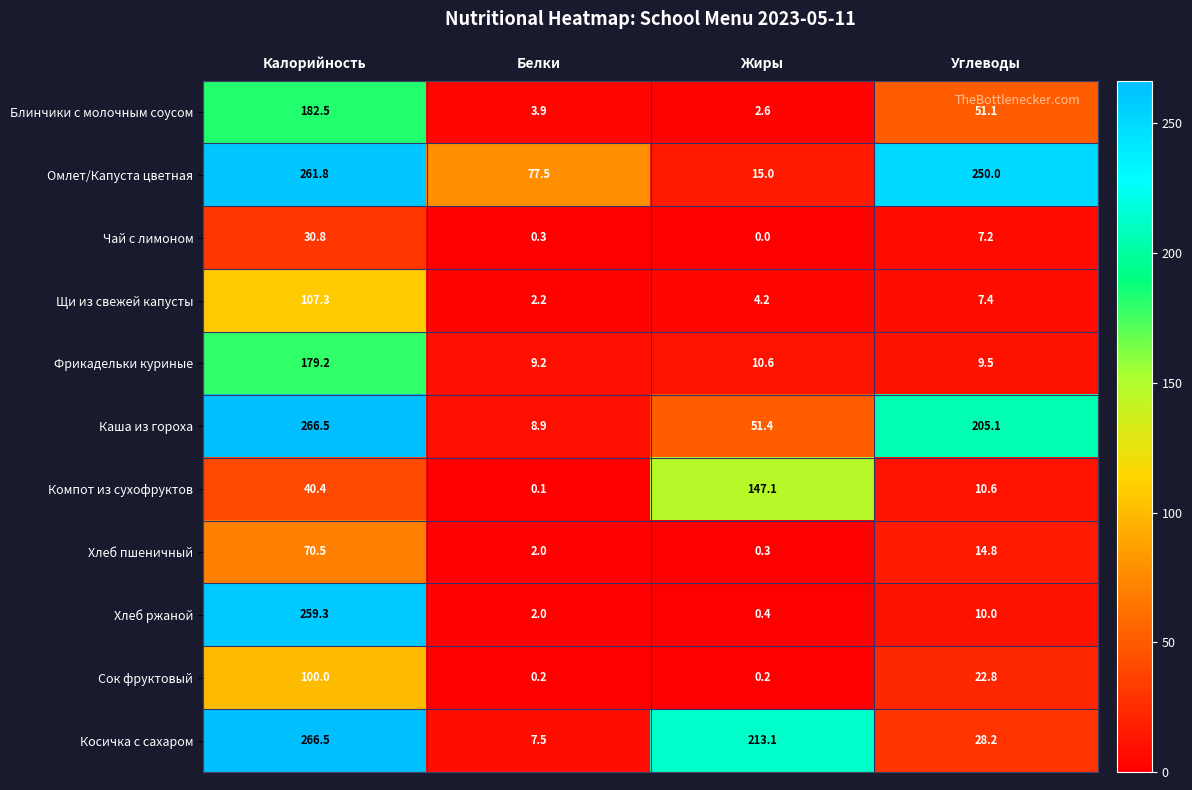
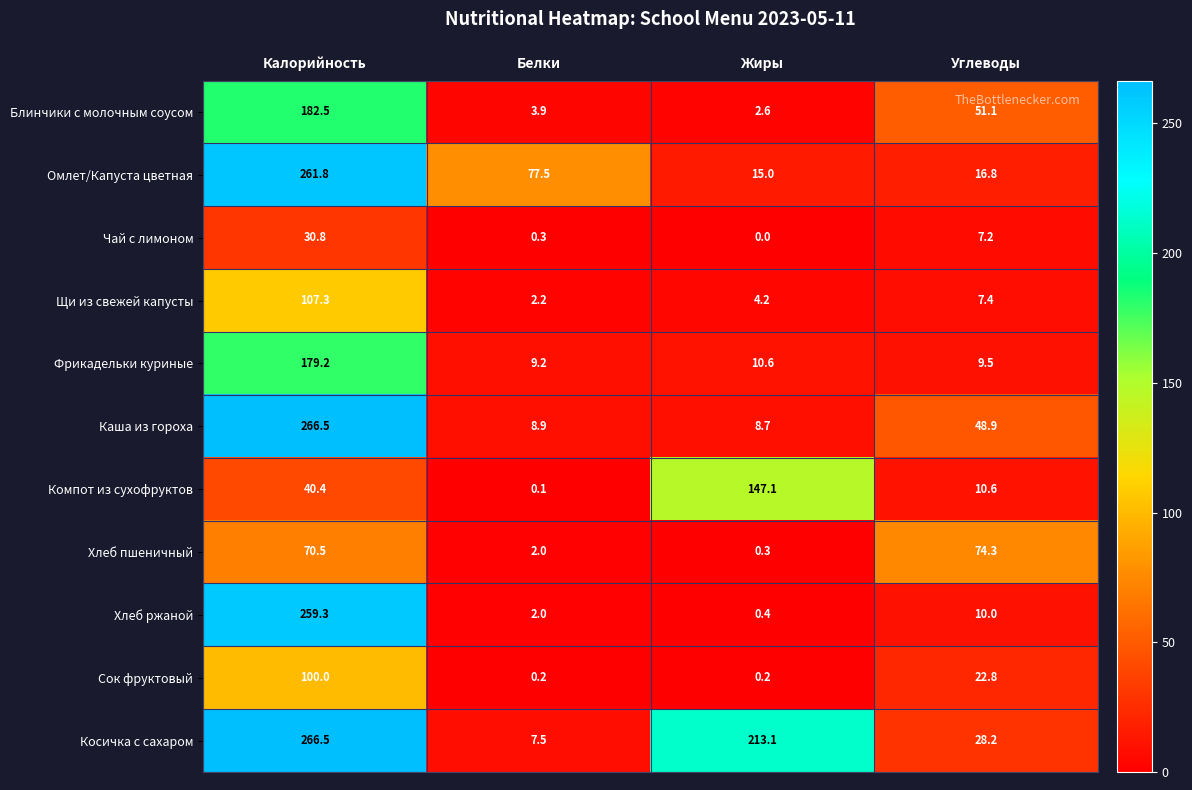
  {
    "Блинчики с молочным соусом": {
      "Калорийность": 182.5,
      "Белки": 3.9,
      "Жиры": 2.6
    },
    "Омлет/Капуста цветная": {
      "Калорийность": 261.8,
      "Белки": 77.5,
      "Жиры": 15.0,
-     "Углеводы": 250.0
+     "Углеводы": 16.8
    },
    "Чай с лимоном": {
      "Калорийность": 30.8,
      "Белки": 0.3,
      "Жиры": 0.0,
      "Углеводы": 7.2
    },
    "Щи из свежей капусты": {
      "Калорийность": 107.3,
      "Белки": 2.2,
      "Жиры": 4.2,
      "Углеводы": 7.4
    },
    "Фрикадельки куриные": {
      "Калорийность": 179.2,
      "Белки": 9.2,
      "Жиры": 10.6,
      "Углеводы": 9.5
    },
    "Каша из гороха": {
      "Калорийность": 266.5,
      "Белки": 8.9,
-     "Жиры": 51.4,
-     "Углеводы": 205.1
+     "Жиры": 8.7,
+     "Углеводы": 48.9
    },
    "Компот из сухофруктов": {
      "Калорийность": 40.4,
      "Белки": 0.1,
      "Жиры": 147.1,
      "Углеводы": 10.6
    },
    "Хлеб пшеничный": {
      "Калорийность": 70.5,
      "Белки": 2.0,
      "Жиры": 0.3,
-     "Углеводы": 14.8
+     "Углеводы": 74.3
    },
    "Хлеб ржаной": {
      "Калорийность": 259.3,
      "Белки": 2.0,
      "Жиры": 0.4,
      "Углеводы": 10.0
    },
    "Сок фруктовый": {
      "Калорийность": 100.0,
      "Белки": 0.2,
      "Жиры": 0.2,
      "Углеводы": 22.8
    },
    "Косичка с сахаром": {
      "Калорийность": 266.5,
      "Белки": 7.5,
      "Жиры": 213.1,
      "Углеводы": 28.2
    }
  }
